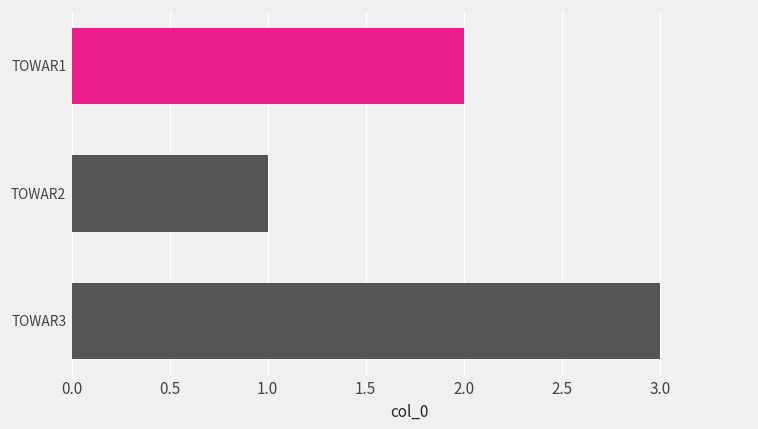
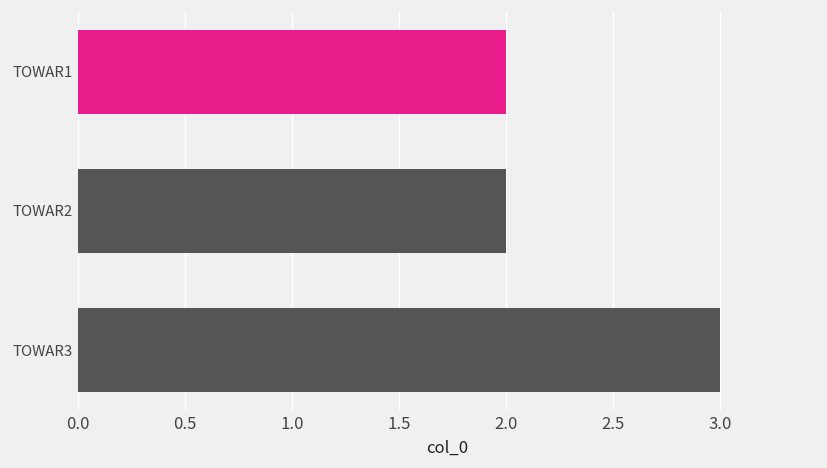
  {
    "TOWAR1": 2,
-   "TOWAR2": 1,
+   "TOWAR2": 2,
    "TOWAR3": 3
  }
